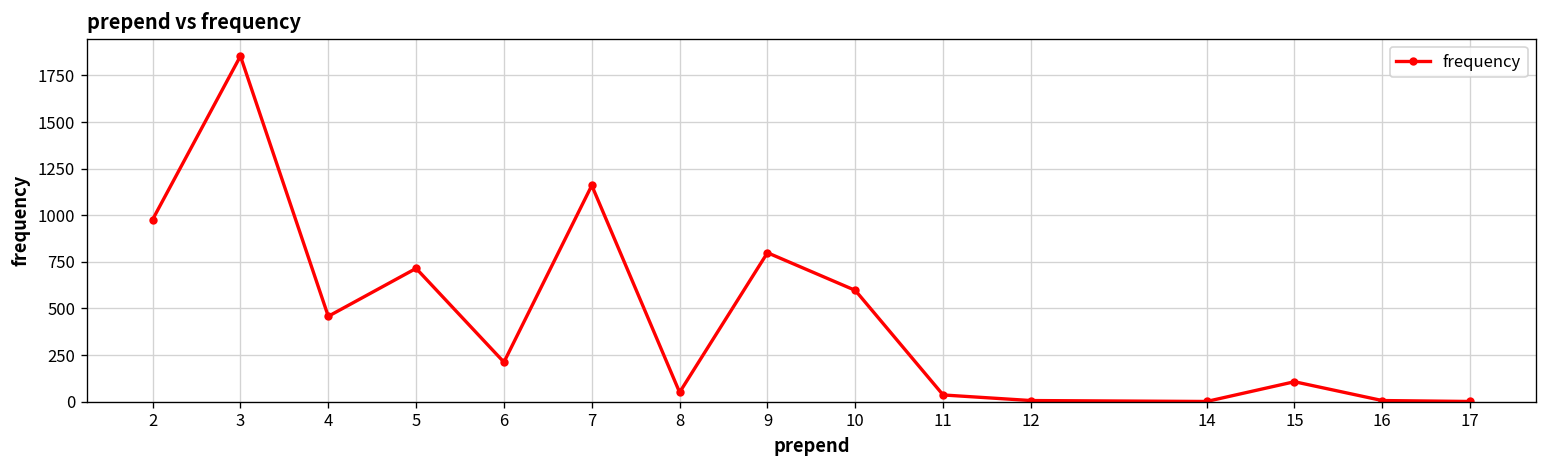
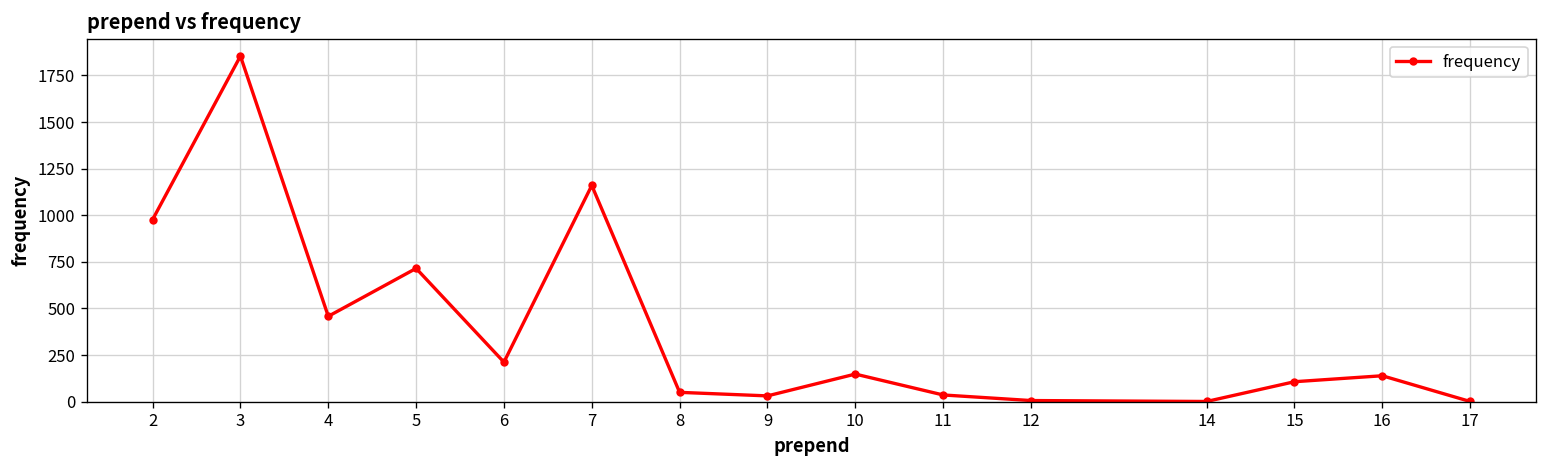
  {
    "2": 980,
    "3": 1850,
    "4": 460,
    "5": 720,
    "6": 210,
    "7": 1160,
    "8": 50,
-   "9": 800,
-   "10": 600,
+   "9": 30,
+   "10": 150,
    "11": 40,
    "12": 10,
    "14": 0,
    "15": 110,
-   "16": 10,
+   "16": 140,
    "17": 0
  }
